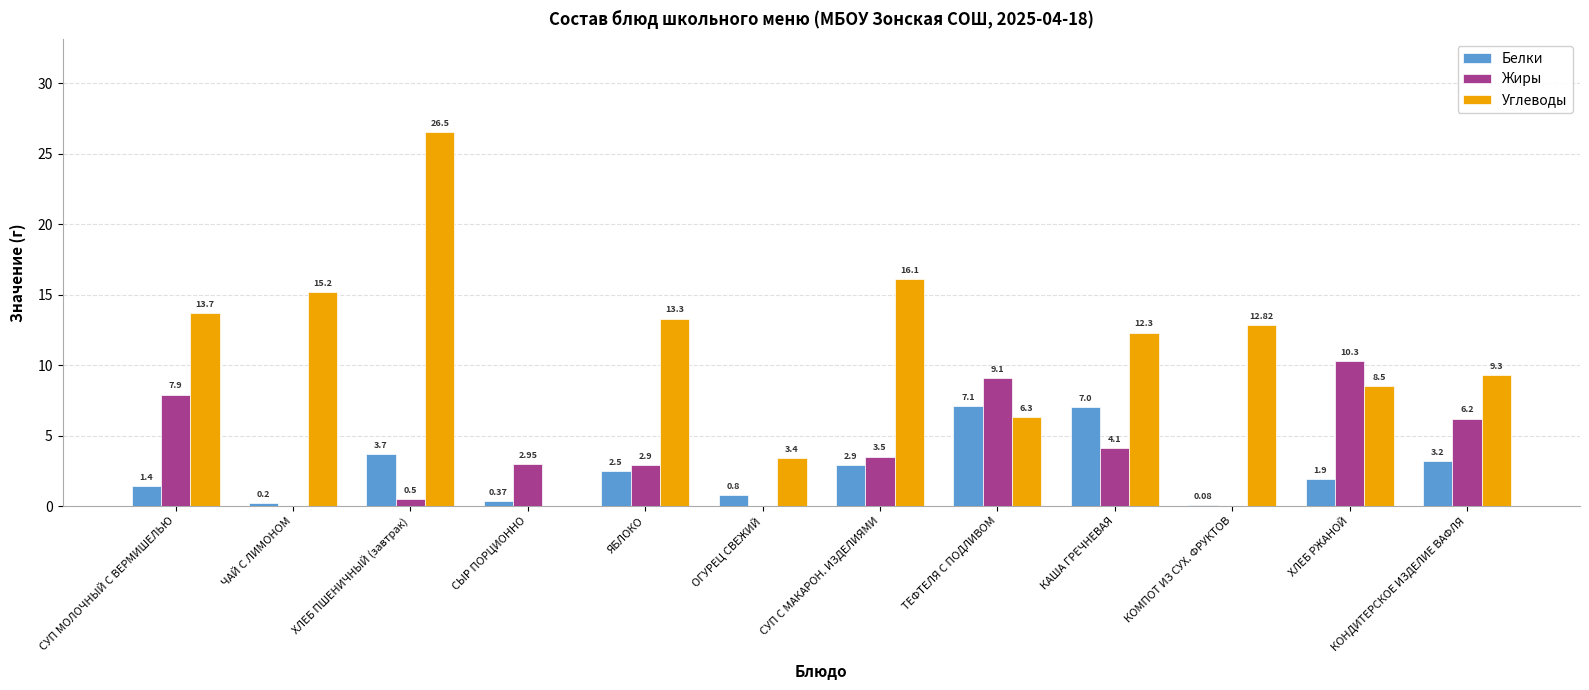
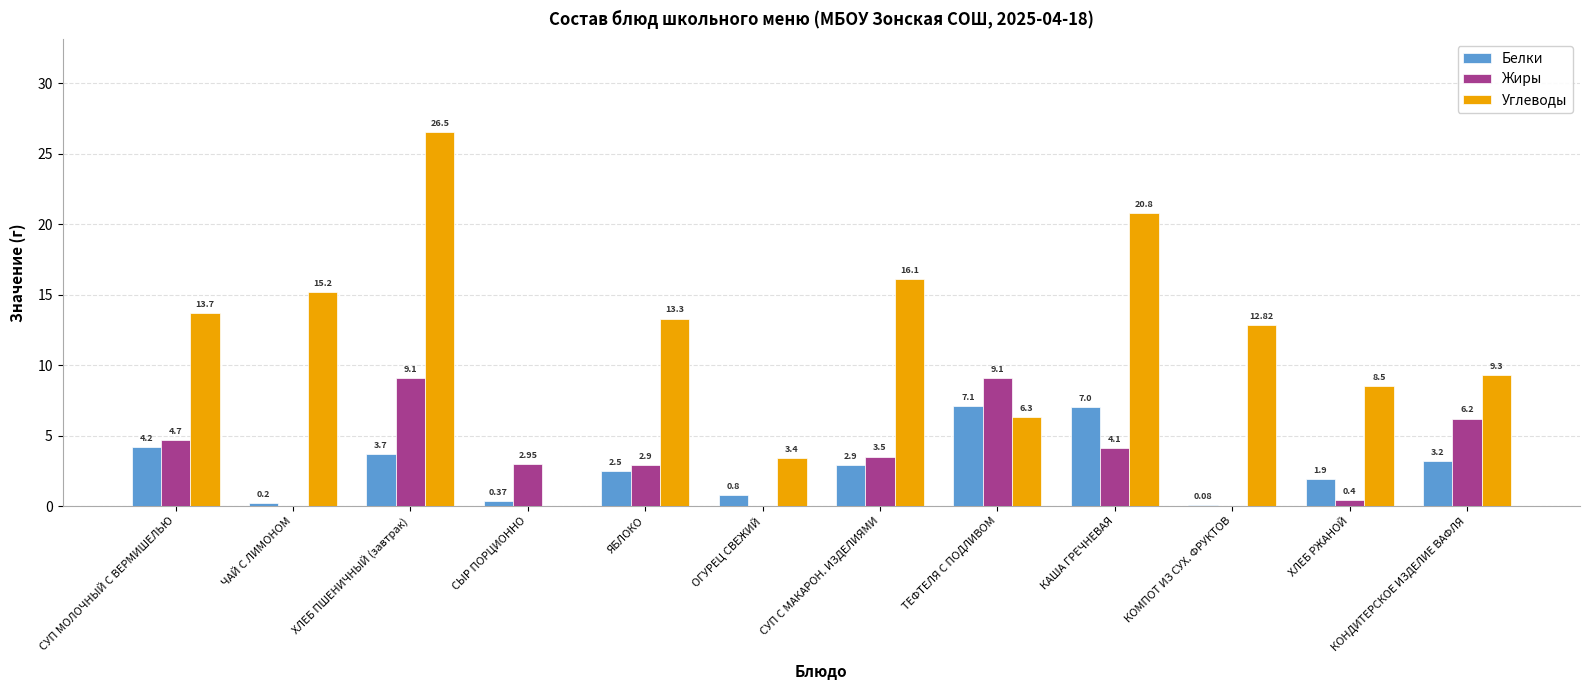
  {
    "Белки": {
-     "СУП МОЛОЧНЫЙ С ВЕРМИШЕЛЬЮ": 1.4,
+     "СУП МОЛОЧНЫЙ С ВЕРМИШЕЛЬЮ": 4.2,
      "ЧАЙ С ЛИМОНОМ": 0.2,
      "ХЛЕБ ПШЕНИЧНЫЙ (завтрак)": 3.7,
      "СЫР ПОРЦИОННО": 0.37,
      "ЯБЛОКО": 2.5,
      "ОГУРЕЦ СВЕЖИЙ": 0.8,
      "СУП С МАКАРОН. ИЗДЕЛИЯМИ": 2.9,
      "ТЕФТЕЛЯ С ПОДЛИВОМ": 7.1,
      "КАША ГРЕЧНЕВАЯ": 7.0,
      "КОМПОТ ИЗ СУХ. ФРУКТОВ": 0.08,
      "ХЛЕБ РЖАНОЙ": 1.9,
      "КОНДИТЕРСКОЕ ИЗДЕЛИЕ ВАФЛЯ": 3.2
    },
    "Жиры": {
-     "СУП МОЛОЧНЫЙ С ВЕРМИШЕЛЬЮ": 7.9,
-     "ХЛЕБ ПШЕНИЧНЫЙ (завтрак)": 0.5,
+     "СУП МОЛОЧНЫЙ С ВЕРМИШЕЛЬЮ": 4.7,
+     "ХЛЕБ ПШЕНИЧНЫЙ (завтрак)": 9.1,
      "СЫР ПОРЦИОННО": 2.95,
      "ЯБЛОКО": 2.9,
      "СУП С МАКАРОН. ИЗДЕЛИЯМИ": 3.5,
      "ТЕФТЕЛЯ С ПОДЛИВОМ": 9.1,
      "КАША ГРЕЧНЕВАЯ": 4.1,
-     "ХЛЕБ РЖАНОЙ": 10.3,
+     "ХЛЕБ РЖАНОЙ": 0.4,
      "КОНДИТЕРСКОЕ ИЗДЕЛИЕ ВАФЛЯ": 6.2
    },
    "Углеводы": {
      "СУП МОЛОЧНЫЙ С ВЕРМИШЕЛЬЮ": 13.7,
      "ЧАЙ С ЛИМОНОМ": 15.2,
      "ХЛЕБ ПШЕНИЧНЫЙ (завтрак)": 26.5,
      "ЯБЛОКО": 13.3,
      "ОГУРЕЦ СВЕЖИЙ": 3.4,
      "СУП С МАКАРОН. ИЗДЕЛИЯМИ": 16.1,
      "ТЕФТЕЛЯ С ПОДЛИВОМ": 6.3,
-     "КАША ГРЕЧНЕВАЯ": 12.3,
+     "КАША ГРЕЧНЕВАЯ": 20.8,
      "КОМПОТ ИЗ СУХ. ФРУКТОВ": 12.82,
      "ХЛЕБ РЖАНОЙ": 8.5,
      "КОНДИТЕРСКОЕ ИЗДЕЛИЕ ВАФЛЯ": 9.3
    }
  }
